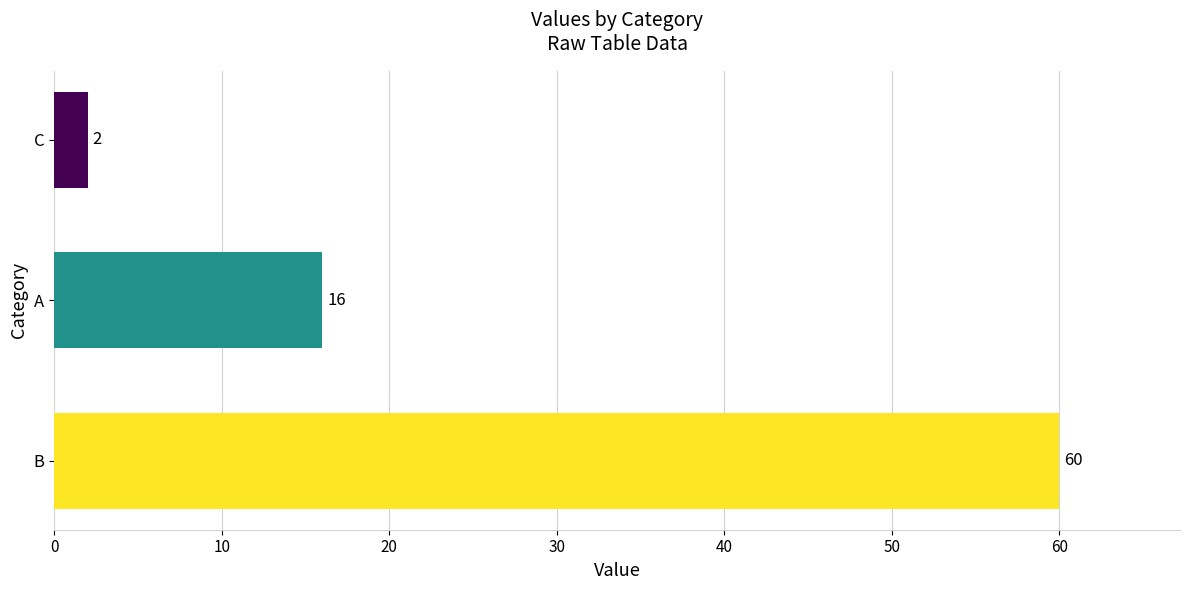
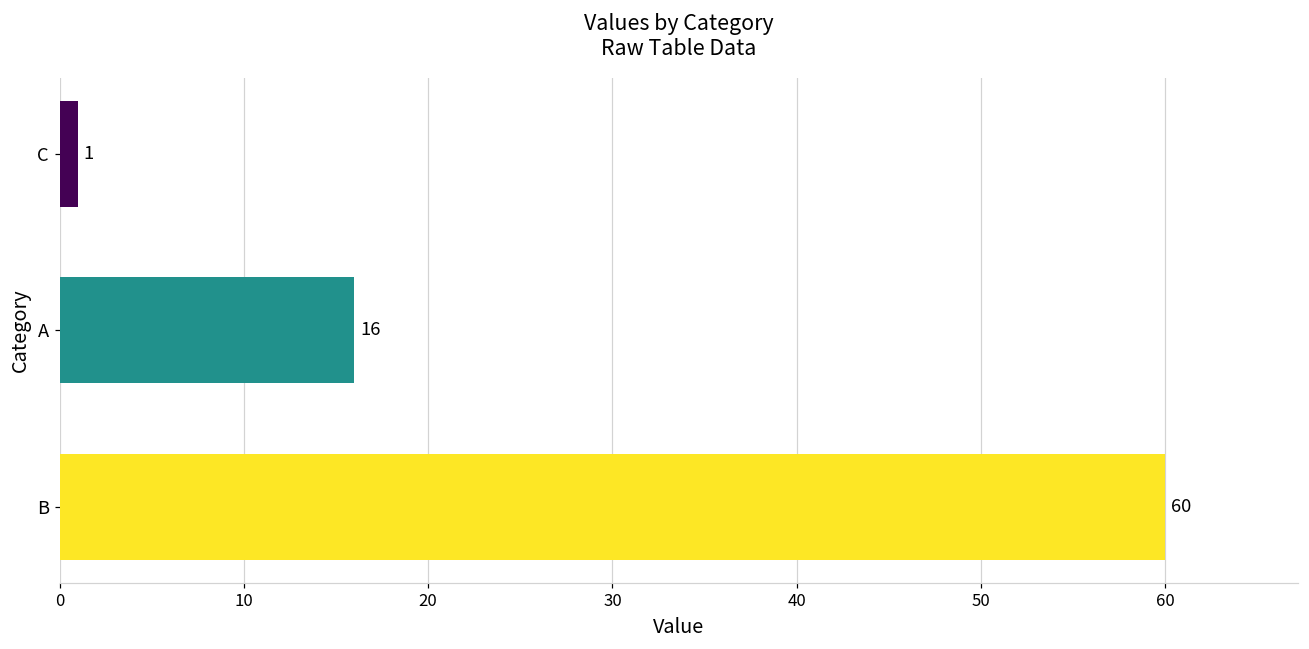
  {
-   "C": 2,
+   "C": 1,
    "A": 16,
    "B": 60
  }
